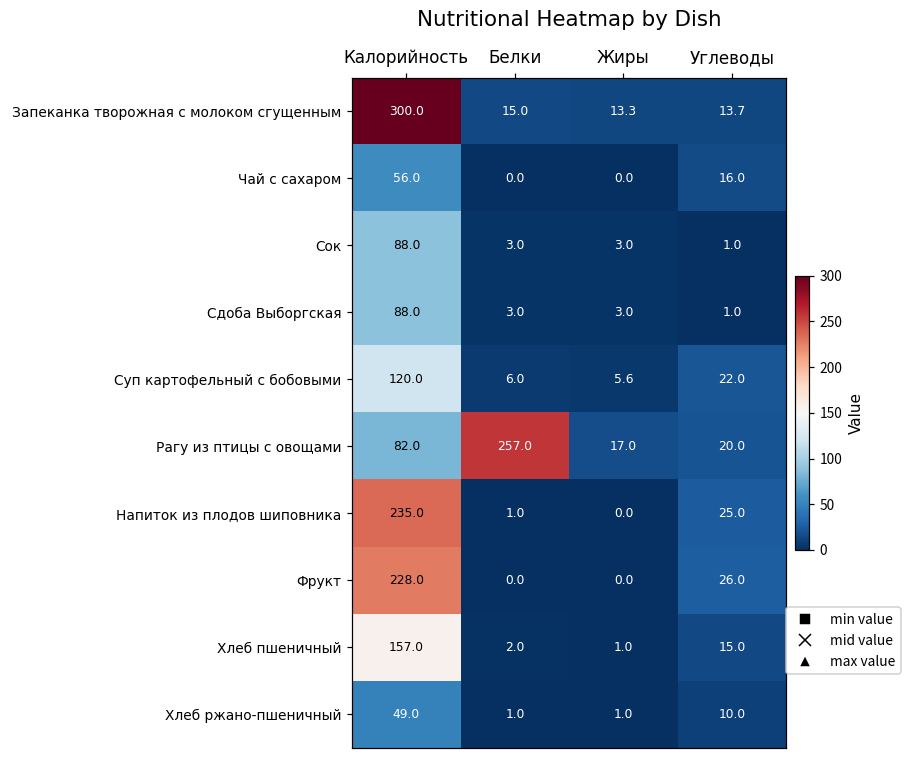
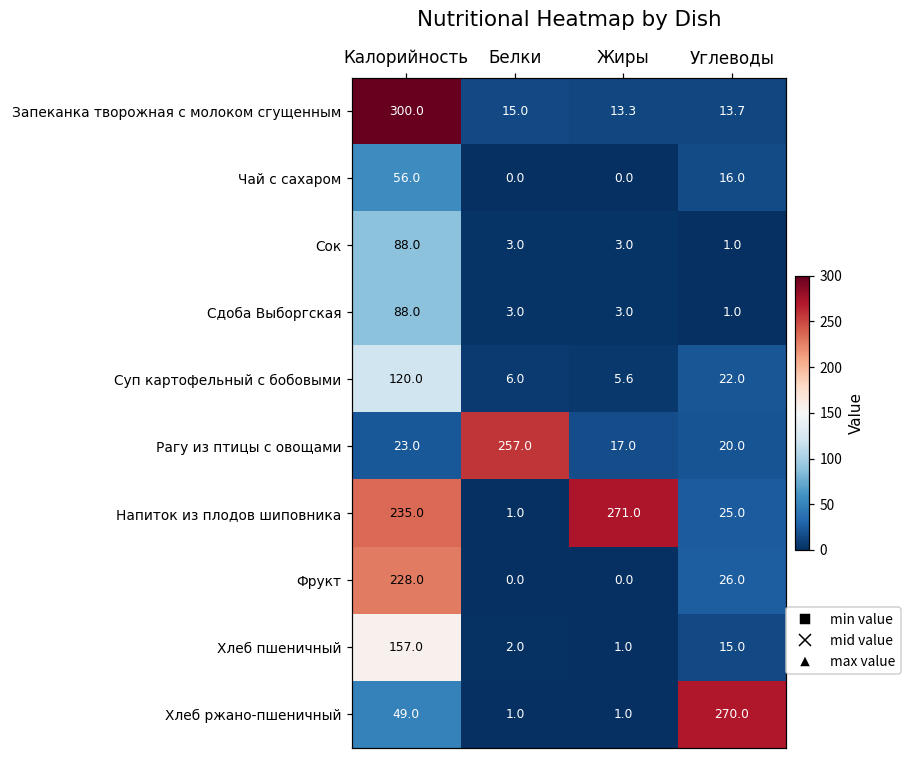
  {
    "Запеканка творожная с молоком сгущенным": {
      "Калорийность": 300.0,
      "Белки": 15.0,
      "Жиры": 13.3,
      "Углеводы": 13.7
    },
    "Чай с сахаром": {
      "Калорийность": 56.0,
      "Белки": 0.0,
      "Жиры": 0.0,
      "Углеводы": 16.0
    },
    "Сок": {
      "Калорийность": 88.0,
      "Белки": 3.0,
      "Жиры": 3.0,
      "Углеводы": 1.0
    },
    "Сдоба Выборгская": {
      "Калорийность": 88.0,
      "Белки": 3.0,
      "Жиры": 3.0,
      "Углеводы": 1.0
    },
    "Суп картофельный с бобовыми": {
      "Калорийность": 120.0,
      "Белки": 6.0,
      "Жиры": 5.6,
      "Углеводы": 22.0
    },
    "Рагу из птицы с овощами": {
-     "Калорийность": 82.0,
+     "Калорийность": 23.0,
      "Белки": 257.0,
      "Жиры": 17.0,
      "Углеводы": 20.0
    },
    "Напиток из плодов шиповника": {
      "Калорийность": 235.0,
      "Белки": 1.0,
-     "Жиры": 0.0,
+     "Жиры": 271.0,
      "Углеводы": 25.0
    },
    "Фрукт": {
      "Калорийность": 228.0,
      "Белки": 0.0,
      "Жиры": 0.0,
      "Углеводы": 26.0
    },
    "Хлеб пшеничный": {
      "Калорийность": 157.0,
      "Белки": 2.0,
      "Жиры": 1.0,
      "Углеводы": 15.0
    },
    "Хлеб ржано-пшеничный": {
      "Калорийность": 49.0,
      "Белки": 1.0,
      "Жиры": 1.0,
-     "Углеводы": 10.0
+     "Углеводы": 270.0
    }
  }
